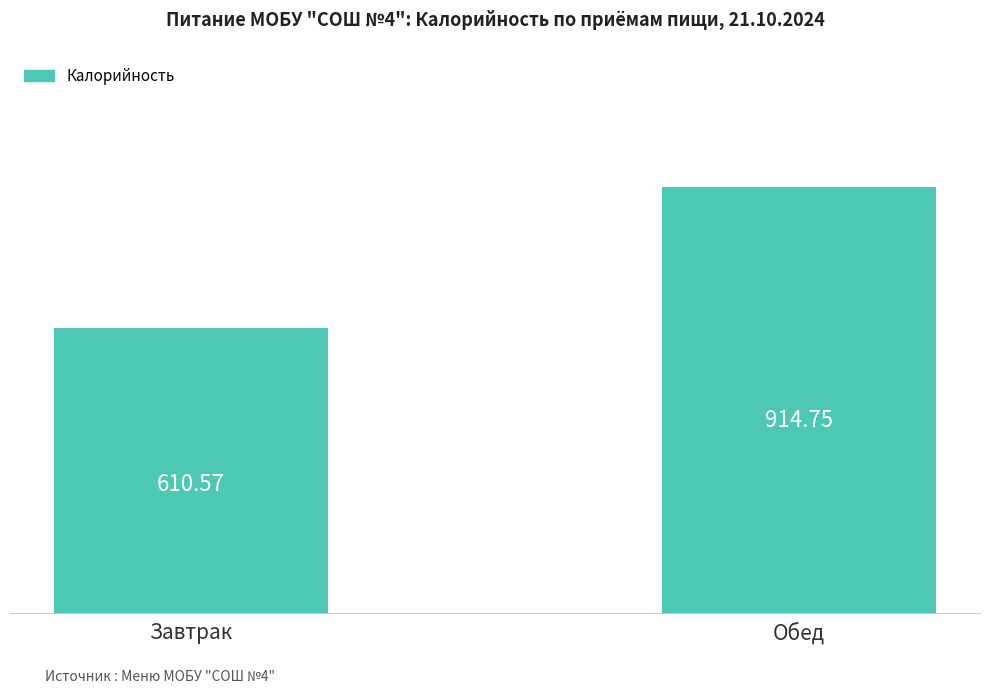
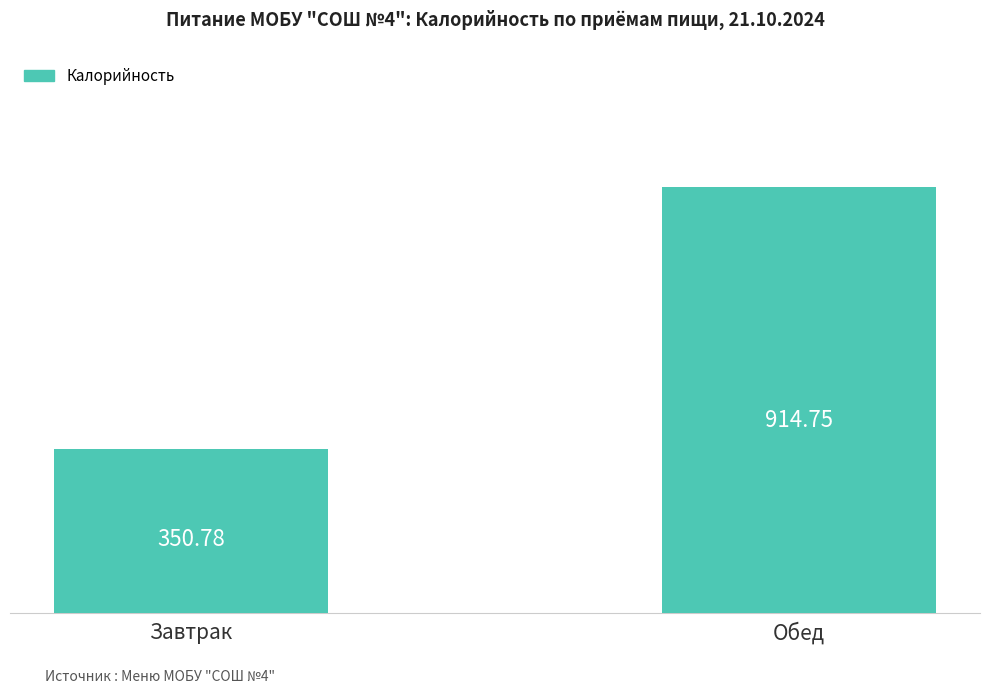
  {
-   "Завтрак": 610.57,
+   "Завтрак": 350.78,
    "Обед": 914.75
  }
